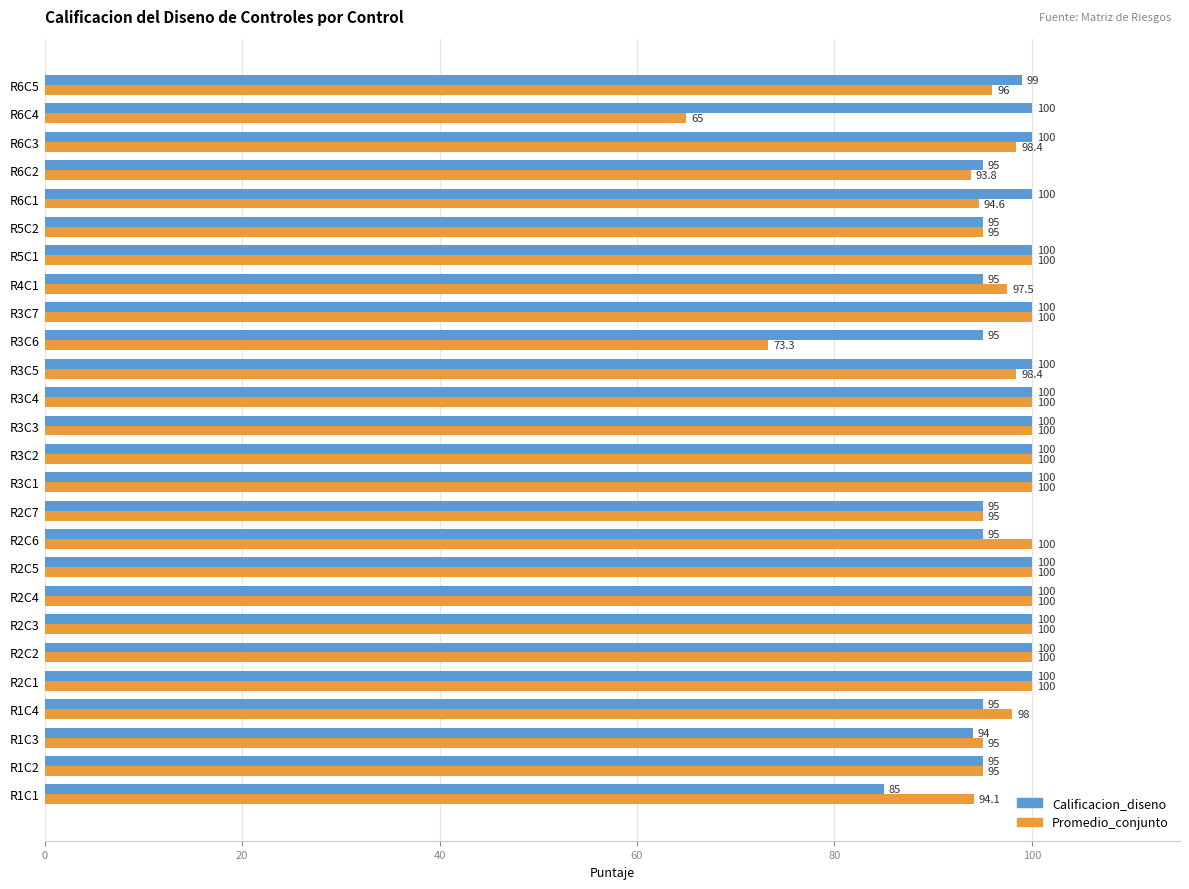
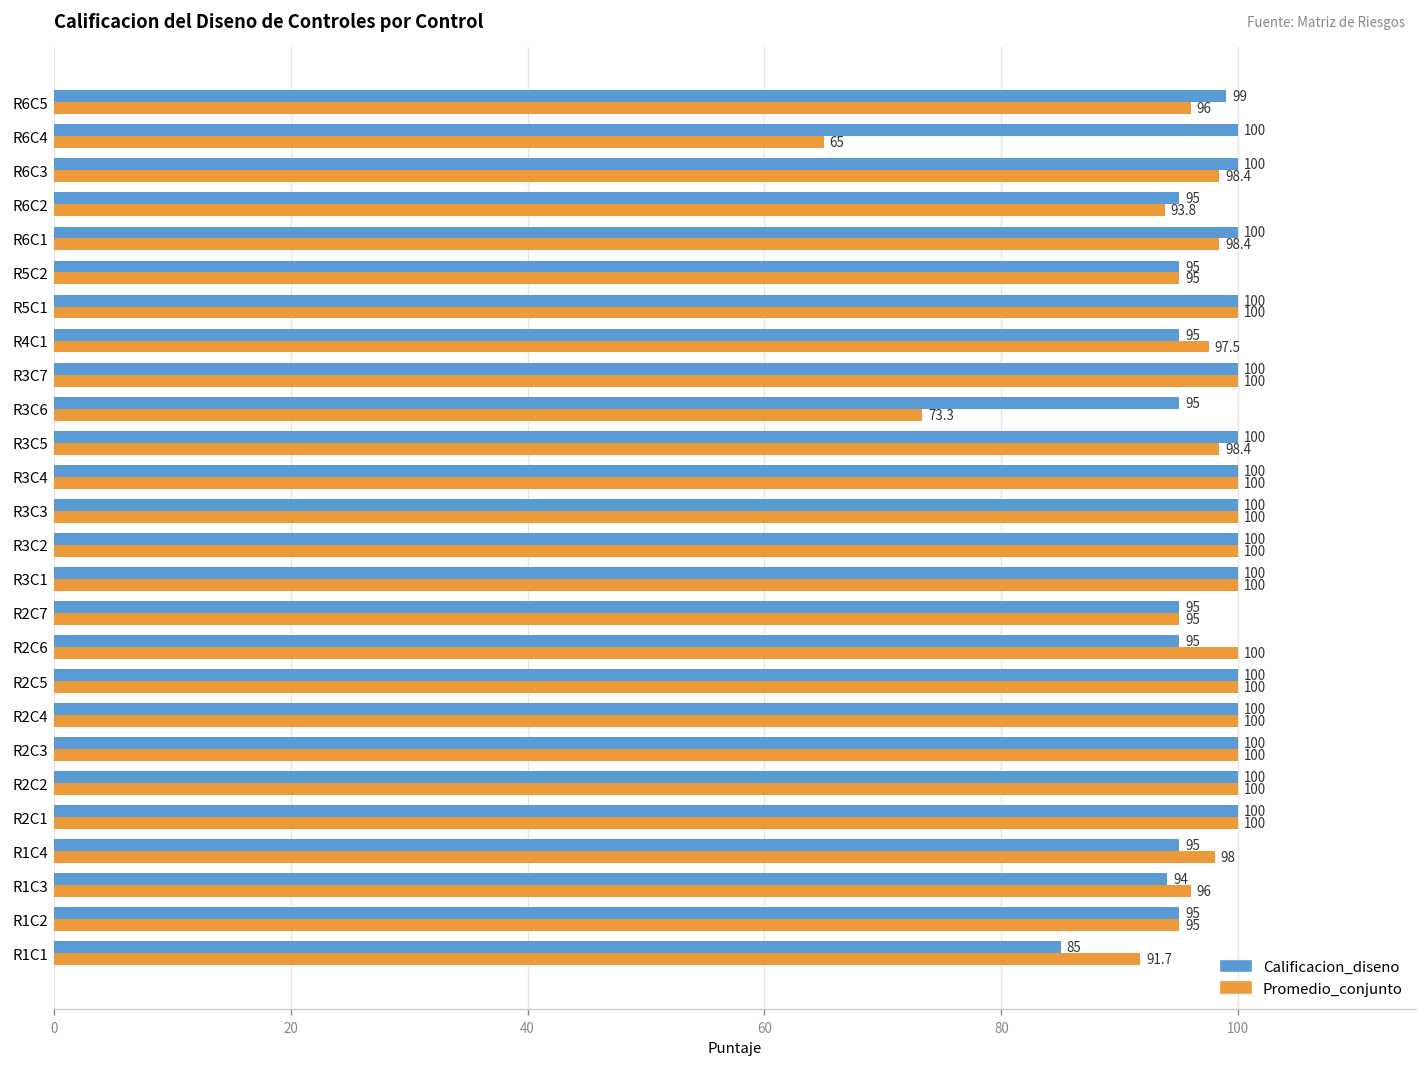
  {
    "Calificacion_diseno": {
      "R6C5": 99,
      "R6C4": 100,
      "R6C3": 100,
      "R6C2": 95,
      "R6C1": 100,
      "R5C2": 95,
      "R5C1": 100,
      "R4C1": 95,
      "R3C7": 100,
      "R3C6": 95,
      "R3C5": 100,
      "R3C4": 100,
      "R3C3": 100,
      "R3C2": 100,
      "R3C1": 100,
      "R2C7": 95,
      "R2C6": 95,
      "R2C5": 100,
      "R2C4": 100,
      "R2C3": 100,
      "R2C2": 100,
      "R2C1": 100,
      "R1C4": 95,
      "R1C3": 94,
      "R1C2": 95,
      "R1C1": 85
    },
    "Promedio_conjunto": {
      "R6C5": 96,
      "R6C4": 65,
      "R6C3": 98.4,
      "R6C2": 93.8,
-     "R6C1": 94.6,
+     "R6C1": 98.4,
      "R5C2": 95,
      "R5C1": 100,
      "R4C1": 97.5,
      "R3C7": 100,
      "R3C6": 73.3,
      "R3C5": 98.4,
      "R3C4": 100,
      "R3C3": 100,
      "R3C2": 100,
      "R3C1": 100,
      "R2C7": 95,
      "R2C6": 100,
      "R2C5": 100,
      "R2C4": 100,
      "R2C3": 100,
      "R2C2": 100,
      "R2C1": 100,
      "R1C4": 98,
-     "R1C3": 95,
+     "R1C3": 96,
      "R1C2": 95,
-     "R1C1": 94.1
+     "R1C1": 91.7
    }
  }
